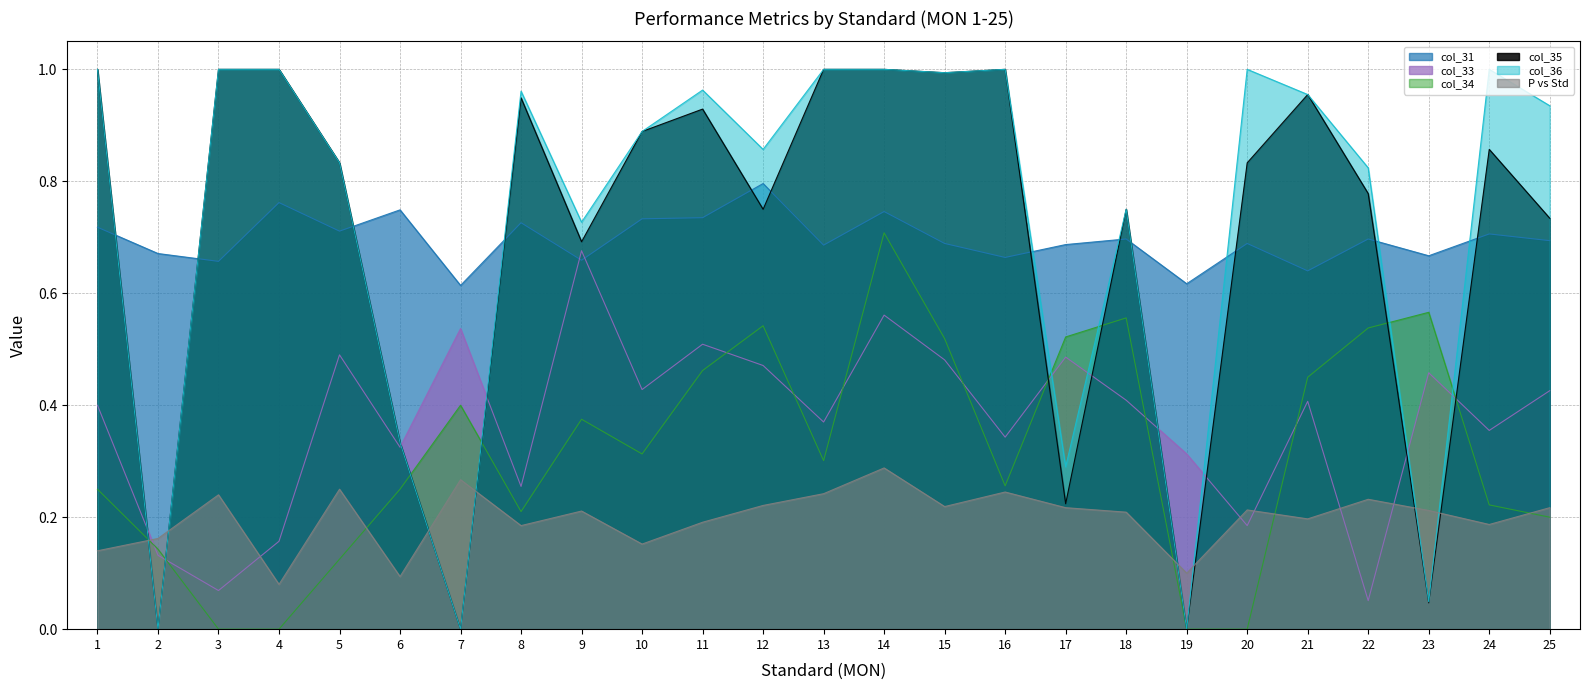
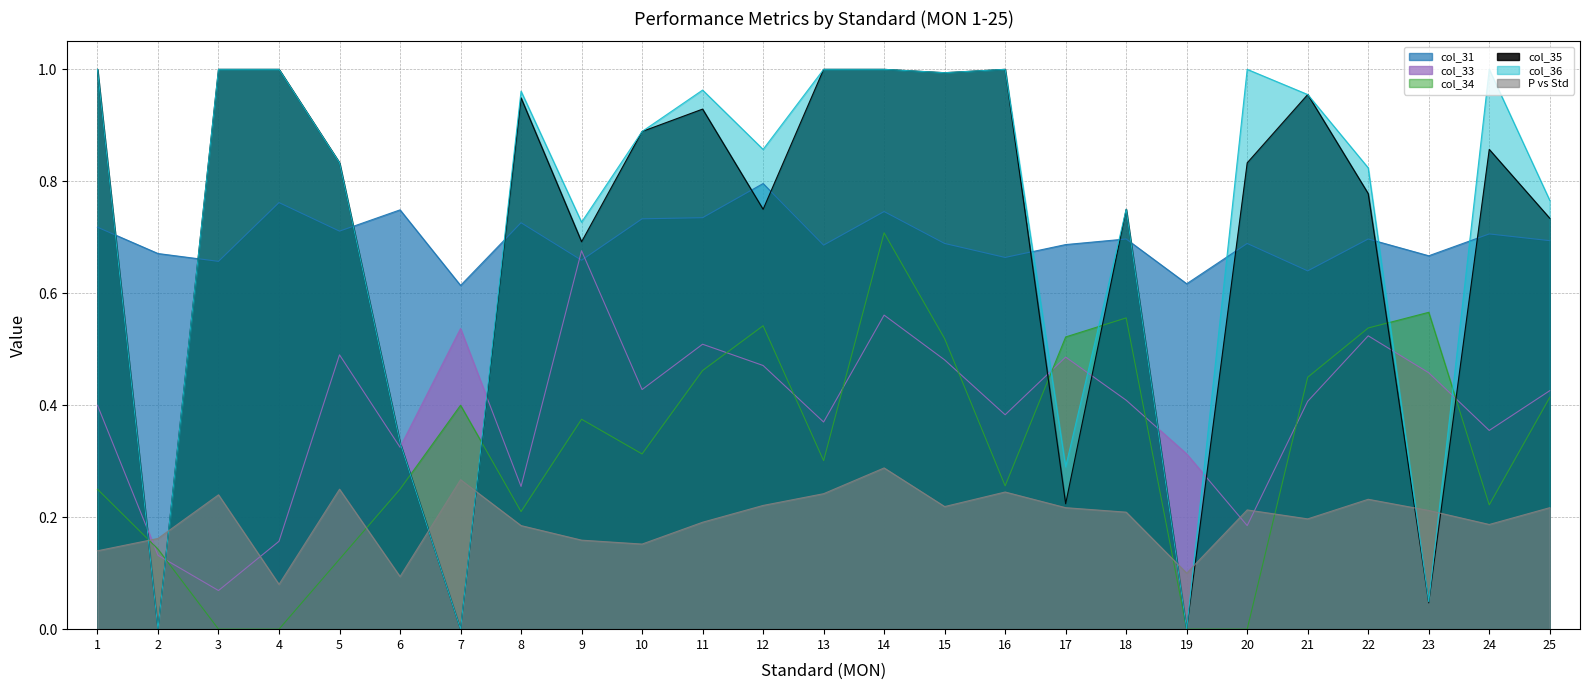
  {
    "col_31": {
      "1": 0.72,
      "2": 0.67,
      "3": 0.66,
      "4": 0.76,
      "5": 0.71,
      "6": 0.75,
      "7": 0.61,
      "8": 0.73,
      "9": 0.66,
      "10": 0.73,
      "11": 0.74,
      "12": 0.80,
      "13": 0.69,
      "14": 0.75,
      "15": 0.69,
      "16": 0.66,
      "17": 0.69,
      "18": 0.70,
      "19": 0.62,
      "20": 0.69,
      "21": 0.64,
      "22": 0.70,
      "23": 0.67,
      "24": 0.71,
      "25": 0.69
    },
    "col_33": {
      "1": 0.40,
      "2": 0.13,
      "3": 0.07,
      "4": 0.16,
      "5": 0.49,
      "6": 0.33,
      "7": 0.54,
      "8": 0.26,
      "9": 0.68,
      "10": 0.43,
      "11": 0.51,
      "12": 0.47,
      "13": 0.37,
      "14": 0.56,
      "15": 0.48,
-     "16": 0.34,
+     "16": 0.38,
      "17": 0.49,
      "18": 0.41,
      "19": 0.31,
      "20": 0.19,
      "21": 0.41,
-     "22": 0.05,
+     "22": 0.52,
      "23": 0.46,
      "24": 0.36,
      "25": 0.43
    },
    "col_34": {
      "1": 0.25,
      "2": 0.14,
      "3": 0.00,
      "4": 0.00,
      "5": 0.13,
      "6": 0.25,
      "7": 0.40,
      "8": 0.21,
      "9": 0.38,
      "10": 0.31,
      "11": 0.46,
      "12": 0.54,
      "13": 0.30,
      "14": 0.71,
      "15": 0.52,
      "16": 0.26,
      "17": 0.52,
      "18": 0.56,
      "20": 0.00,
      "21": 0.45,
      "22": 0.54,
      "23": 0.57,
      "24": 0.22,
-     "25": 0.20
+     "25": 0.41
    },
    "col_35": {
      "8": 0.95,
      "9": 0.69,
      "11": 0.93,
      "12": 0.75,
      "17": 0.22,
      "20": 0.83,
      "22": 0.78,
      "24": 0.86,
      "25": 0.73
    },
    "col_36": {
      "8": 0.96,
      "9": 0.73,
      "11": 0.96,
      "12": 0.86,
      "17": 0.29,
      "20": 1.00,
      "22": 0.82,
-     "25": 0.94
+     "25": 0.77
    },
    "P vs Std": {
      "1": 0.14,
      "2": 0.16,
      "3": 0.24,
      "4": 0.08,
      "5": 0.25,
      "6": 0.09,
      "7": 0.27,
      "8": 0.19,
-     "9": 0.21,
+     "9": 0.16,
      "10": 0.15,
      "11": 0.19,
      "12": 0.22,
      "13": 0.24,
      "14": 0.29,
      "15": 0.22,
      "16": 0.25,
      "17": 0.22,
      "18": 0.21,
      "19": 0.10,
      "20": 0.21,
      "21": 0.20,
      "22": 0.23,
      "23": 0.21,
      "24": 0.19,
      "25": 0.22
    }
  }
